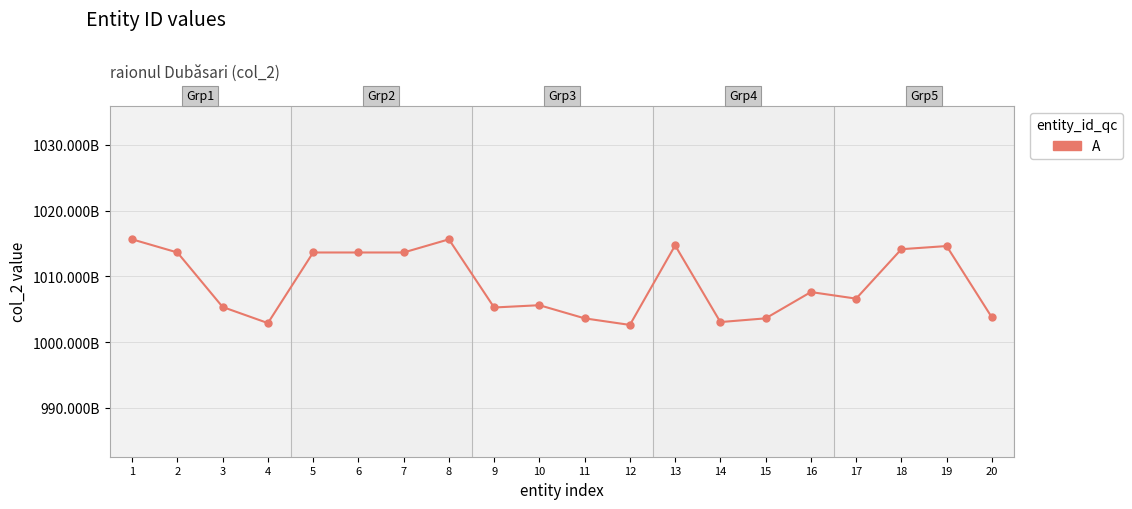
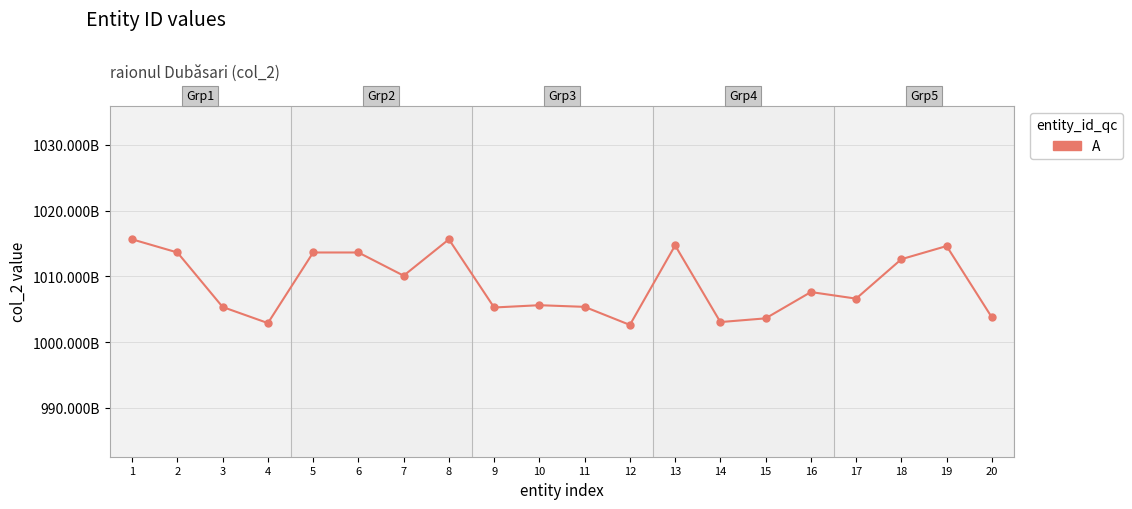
  {
    "1": 1016000000000,
    "2": 1014000000000,
    "3": 1005000000000,
    "4": 1003000000000,
    "5": 1014000000000,
    "6": 1014000000000,
-   "7": 1014000000000,
+   "7": 1010000000000,
    "8": 1016000000000,
    "9": 1005000000000,
    "10": 1006000000000,
-   "11": 1004000000000,
+   "11": 1005000000000,
    "12": 1003000000000,
    "13": 1015000000000,
    "14": 1003000000000,
    "15": 1004000000000,
    "16": 1008000000000,
    "17": 1007000000000,
-   "18": 1014000000000,
+   "18": 1013000000000,
    "19": 1015000000000,
    "20": 1004000000000
  }
